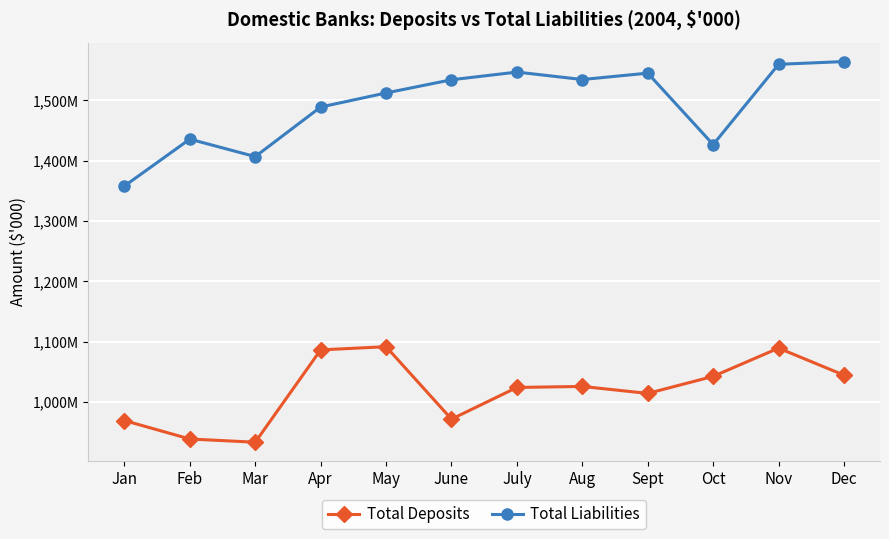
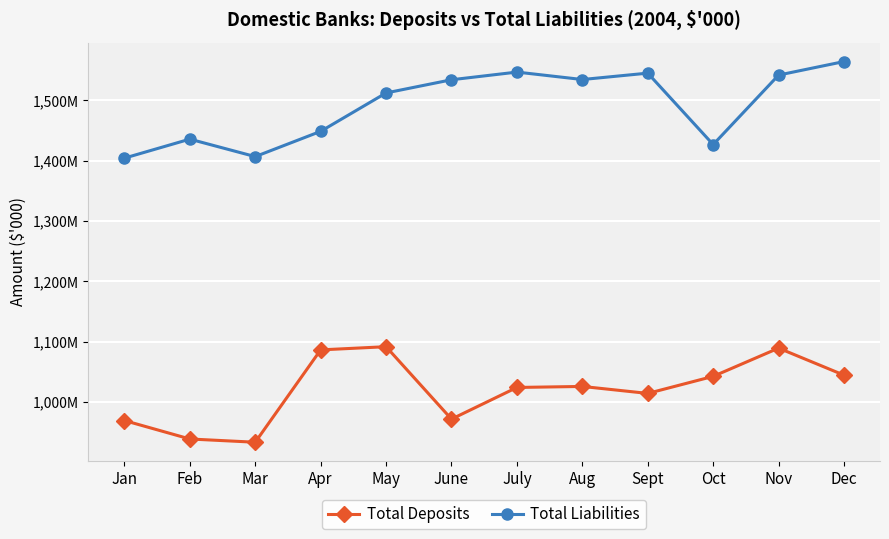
  {
    "Total Deposits": {
      "Jan": "970,000,000",
      "Feb": "940,000,000",
      "Mar": "930,000,000",
      "Apr": "1,090,000,000",
      "May": "1,090,000,000",
      "June": "970,000,000",
      "July": "1,020,000,000",
      "Aug": "1,030,000,000",
      "Sept": "1,010,000,000",
      "Oct": "1,040,000,000",
      "Nov": "1,090,000,000",
      "Dec": "1,040,000,000"
    },
    "Total Liabilities": {
-     "Jan": "1,360,000,000",
+     "Jan": "1,400,000,000",
      "Feb": "1,440,000,000",
      "Mar": "1,410,000,000",
-     "Apr": "1,490,000,000",
+     "Apr": "1,450,000,000",
      "May": "1,510,000,000",
      "June": "1,530,000,000",
      "July": "1,550,000,000",
      "Aug": "1,530,000,000",
      "Sept": "1,550,000,000",
      "Oct": "1,430,000,000",
-     "Nov": "1,560,000,000",
+     "Nov": "1,540,000,000",
      "Dec": "1,560,000,000"
    }
  }
